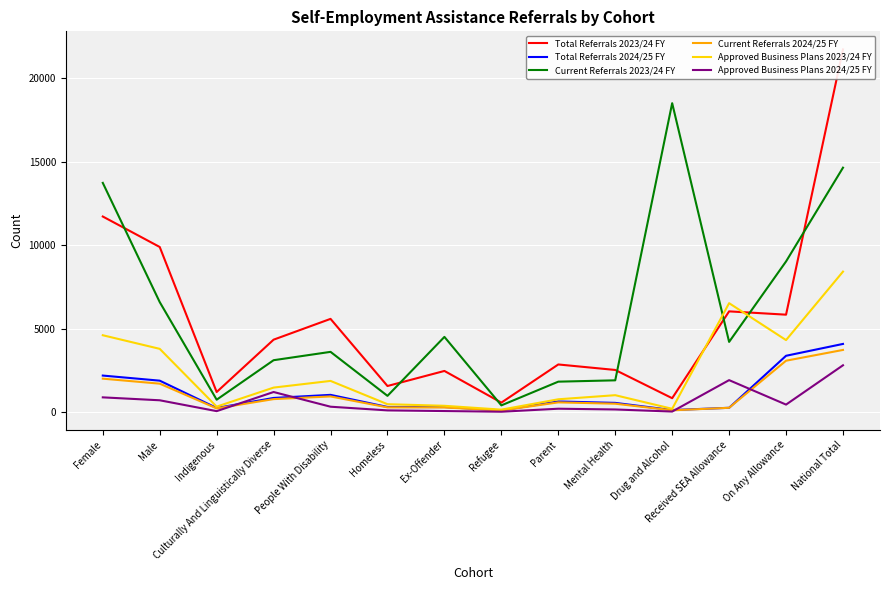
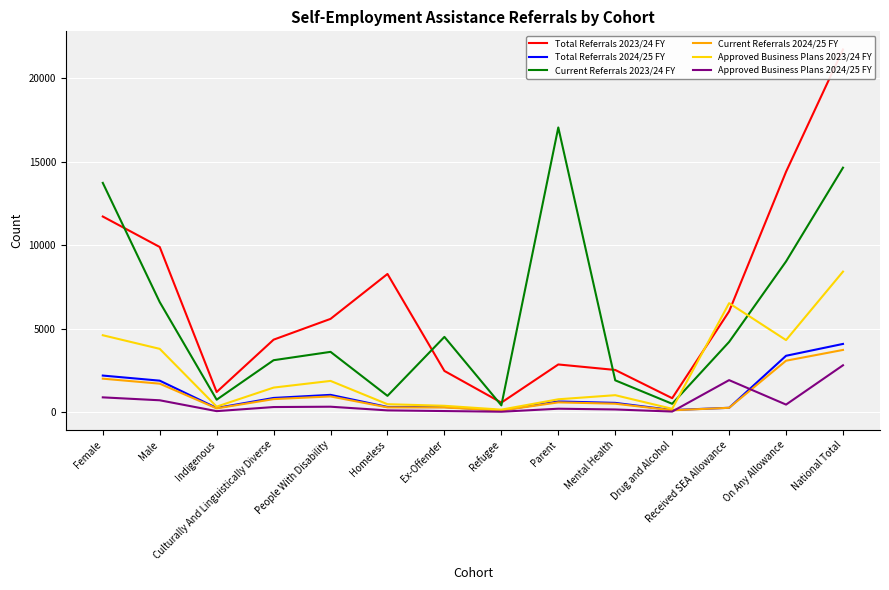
  {
    "Total Referrals 2023/24 FY": {
      "Female": 11700,
      "Male": 9900,
      "Indigenous": 1200,
      "Culturally And Linguistically Diverse": 4300,
      "People With Disability": 5600,
-     "Homeless": 1600,
+     "Homeless": 8300,
      "Ex-Offender": 2500,
      "Refugee": 600,
      "Parent": 2900,
      "Mental Health": 2500,
      "Drug and Alcohol": 800,
      "Received SEA Allowance": 6000,
-     "On Any Allowance": 5800
+     "On Any Allowance": 14400
    },
    "Total Referrals 2024/25 FY": {
      "Female": 2200,
      "Male": 1900,
      "On Any Allowance": 3400,
      "National Total": 4100
    },
    "Current Referrals 2023/24 FY": {
      "Female": 13700,
      "Male": 6600,
      "Indigenous": 700,
      "Culturally And Linguistically Diverse": 3100,
      "People With Disability": 3600,
      "Homeless": 1000,
      "Ex-Offender": 4500,
      "Refugee": 400,
-     "Parent": 1800,
+     "Parent": 17000,
      "Mental Health": 1900,
-     "Drug and Alcohol": 18500,
+     "Drug and Alcohol": 500,
      "Received SEA Allowance": 4200,
      "On Any Allowance": 9000,
      "National Total": 14600
    },
    "Approved Business Plans 2024/25 FY": {
      "Female": 900,
      "Male": 700,
      "Indigenous": 100,
-     "Culturally And Linguistically Diverse": 1200,
+     "Culturally And Linguistically Diverse": 300,
      "People With Disability": 300,
      "Homeless": 100,
      "Ex-Offender": 100,
      "Parent": 200,
      "Mental Health": 200,
      "Received SEA Allowance": 1900,
      "On Any Allowance": 500,
      "National Total": 2800
    }
  }
